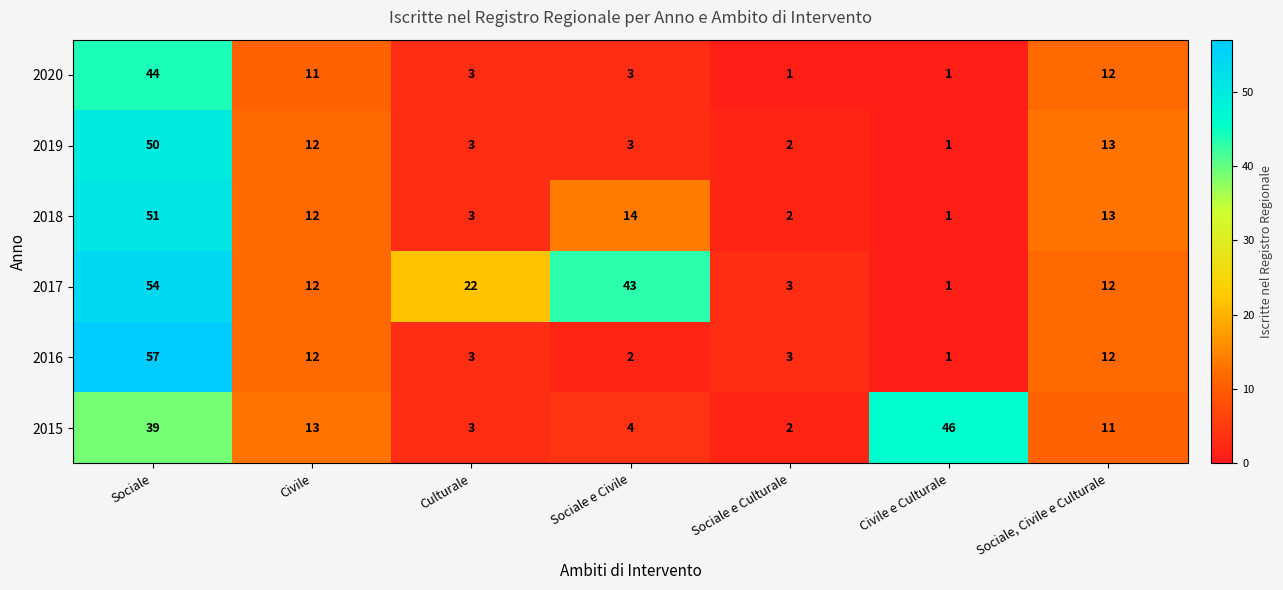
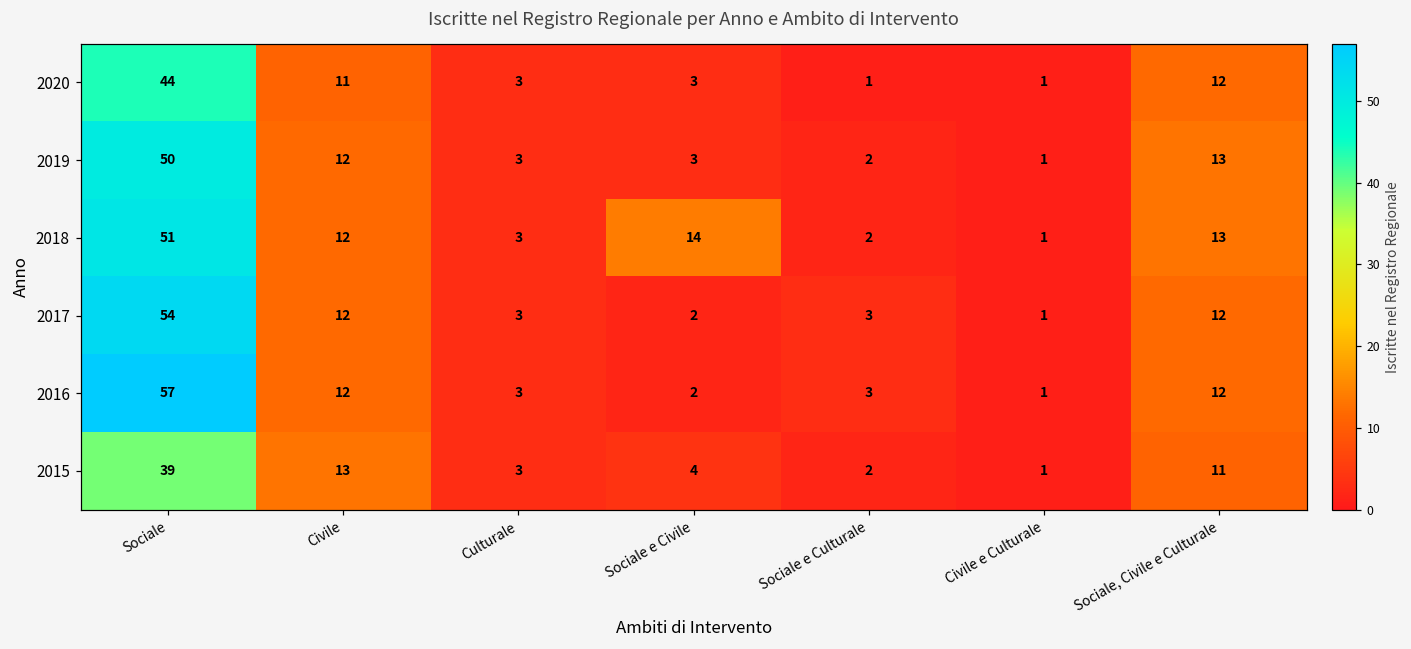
  {
    "2020": {
      "Sociale": 44,
      "Civile": 11,
      "Culturale": 3,
      "Sociale e Civile": 3,
      "Sociale e Culturale": 1,
      "Civile e Culturale": 1,
      "Sociale, Civile e Culturale": 12
    },
    "2019": {
      "Sociale": 50,
      "Civile": 12,
      "Culturale": 3,
      "Sociale e Civile": 3,
      "Sociale e Culturale": 2,
      "Civile e Culturale": 1,
      "Sociale, Civile e Culturale": 13
    },
    "2018": {
      "Sociale": 51,
      "Civile": 12,
      "Culturale": 3,
      "Sociale e Civile": 14,
      "Sociale e Culturale": 2,
      "Civile e Culturale": 1,
      "Sociale, Civile e Culturale": 13
    },
    "2017": {
      "Sociale": 54,
      "Civile": 12,
-     "Culturale": 22,
-     "Sociale e Civile": 43,
+     "Culturale": 3,
+     "Sociale e Civile": 2,
      "Sociale e Culturale": 3,
      "Civile e Culturale": 1,
      "Sociale, Civile e Culturale": 12
    },
    "2016": {
      "Sociale": 57,
      "Civile": 12,
      "Culturale": 3,
      "Sociale e Civile": 2,
      "Sociale e Culturale": 3,
      "Civile e Culturale": 1,
      "Sociale, Civile e Culturale": 12
    },
    "2015": {
      "Sociale": 39,
      "Civile": 13,
      "Culturale": 3,
      "Sociale e Civile": 4,
      "Sociale e Culturale": 2,
-     "Civile e Culturale": 46,
+     "Civile e Culturale": 1,
      "Sociale, Civile e Culturale": 11
    }
  }
